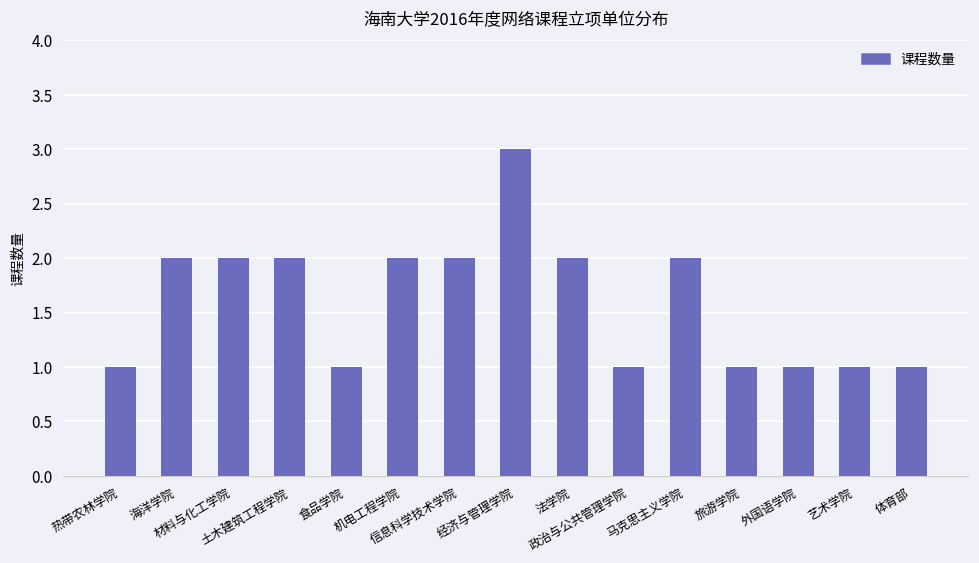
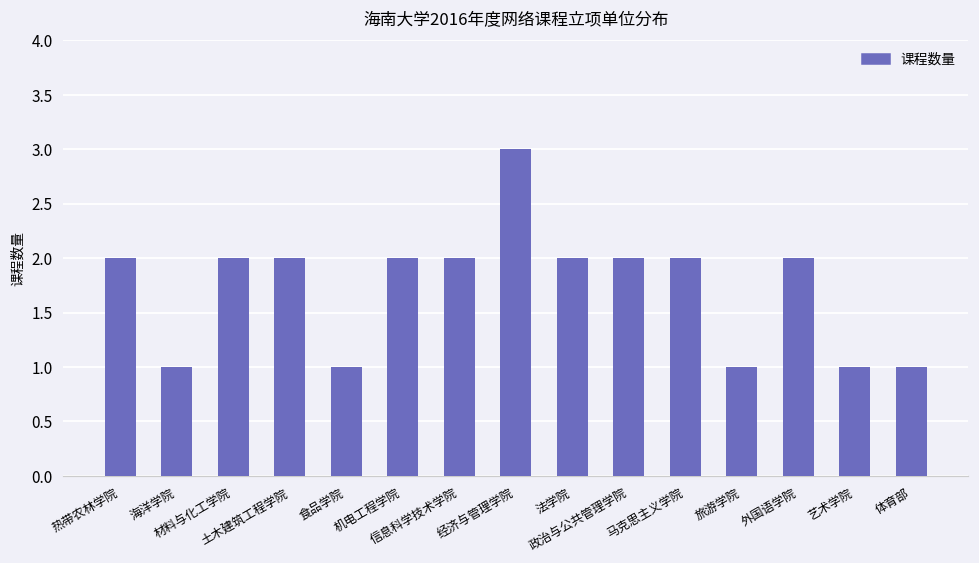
  {
-   "热带农林学院": 1,
-   "海洋学院": 2,
+   "热带农林学院": 2,
+   "海洋学院": 1,
    "材料与化工学院": 2,
    "土木建筑工程学院": 2,
    "食品学院": 1,
    "机电工程学院": 2,
    "信息科学技术学院": 2,
    "经济与管理学院": 3,
    "法学院": 2,
-   "政治与公共管理学院": 1,
+   "政治与公共管理学院": 2,
    "马克思主义学院": 2,
    "旅游学院": 1,
-   "外国语学院": 1,
+   "外国语学院": 2,
    "艺术学院": 1,
    "体育部": 1
  }
